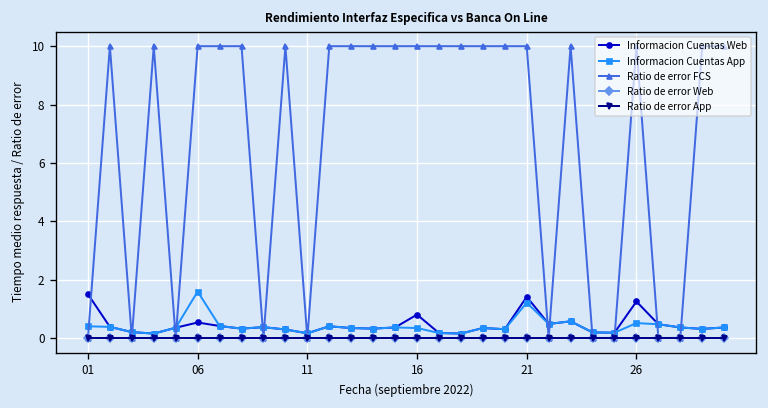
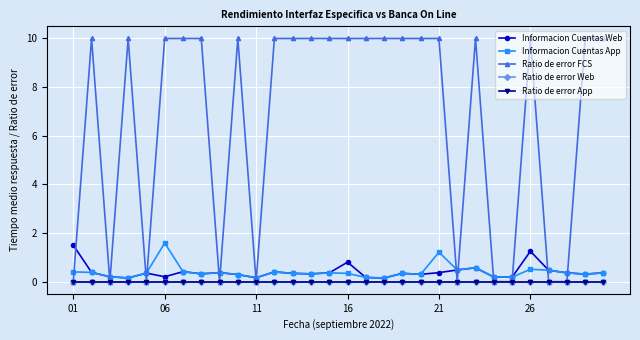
  {
    "Informacion Cuentas Web": {
      "01": 1.5,
-     "06": 0.5,
+     "06": 0.2,
      "16": 0.8,
-     "21": 1.4,
+     "21": 0.4,
      "26": 1.3
    },
    "Informacion Cuentas App": {
      "01": 0.4,
      "06": 1.6,
      "16": 0.3,
      "21": 1.2,
      "26": 0.5
    },
    "Ratio de error FCS": {
      "06": 10.0,
      "16": 10.0,
      "21": 10.0
    },
    "Ratio de error App": {
      "06": 0.0,
      "16": 0.0,
      "21": 0.0,
      "26": 0.0
    }
  }
